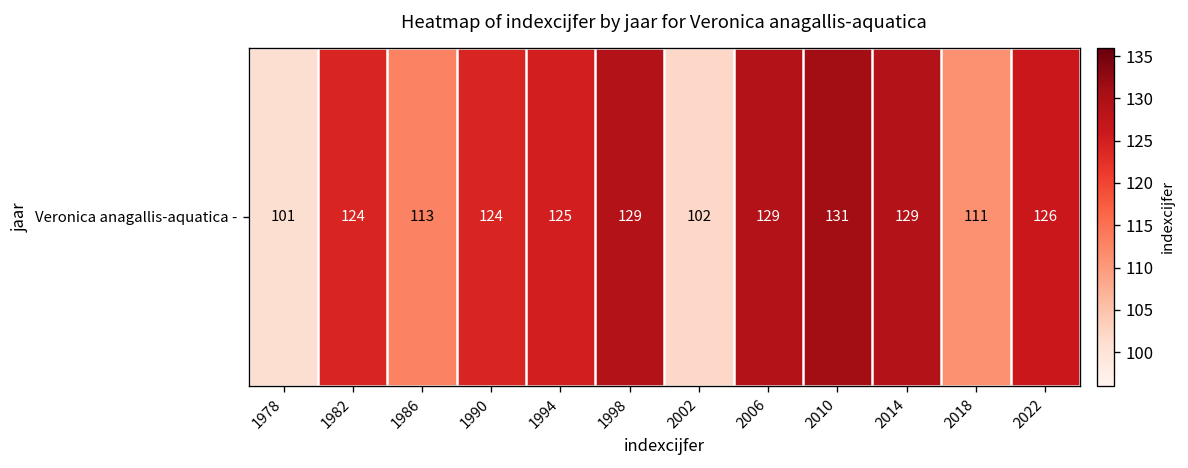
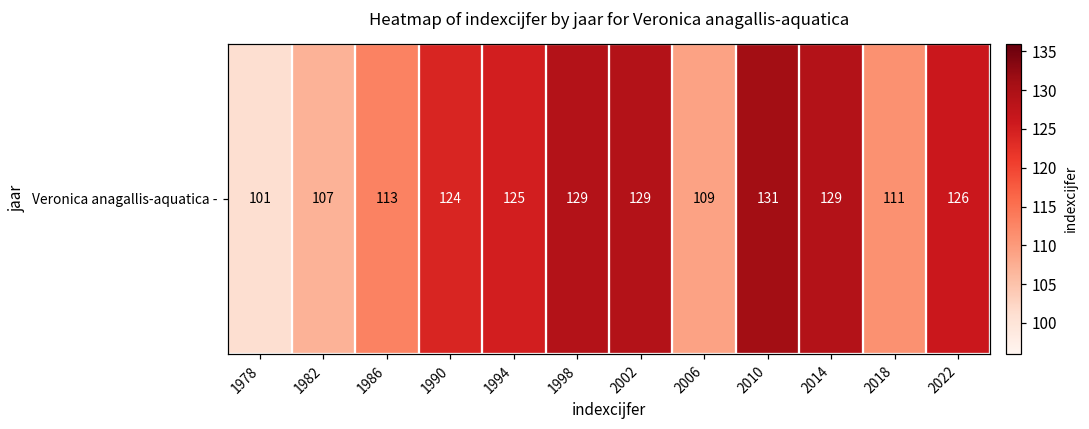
  {
    "Veronica anagallis-aquatica -": {
      "1978": 101,
-     "1982": 124,
+     "1982": 107,
      "1986": 113,
      "1990": 124,
      "1994": 125,
      "1998": 129,
-     "2002": 102,
-     "2006": 129,
+     "2002": 129,
+     "2006": 109,
      "2010": 131,
      "2014": 129,
      "2018": 111,
      "2022": 126
    }
  }
